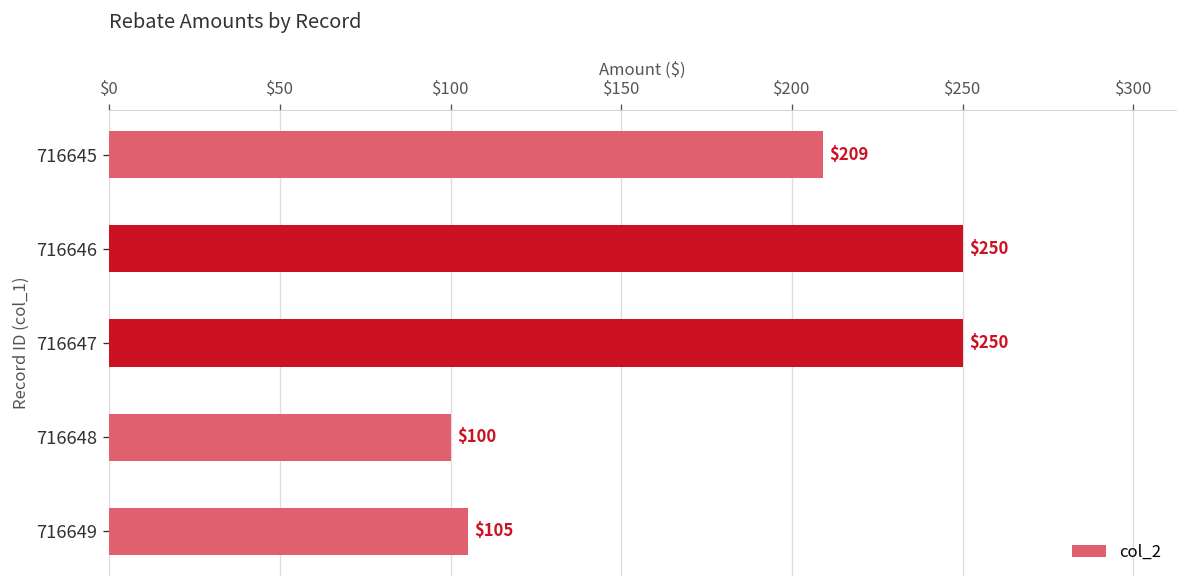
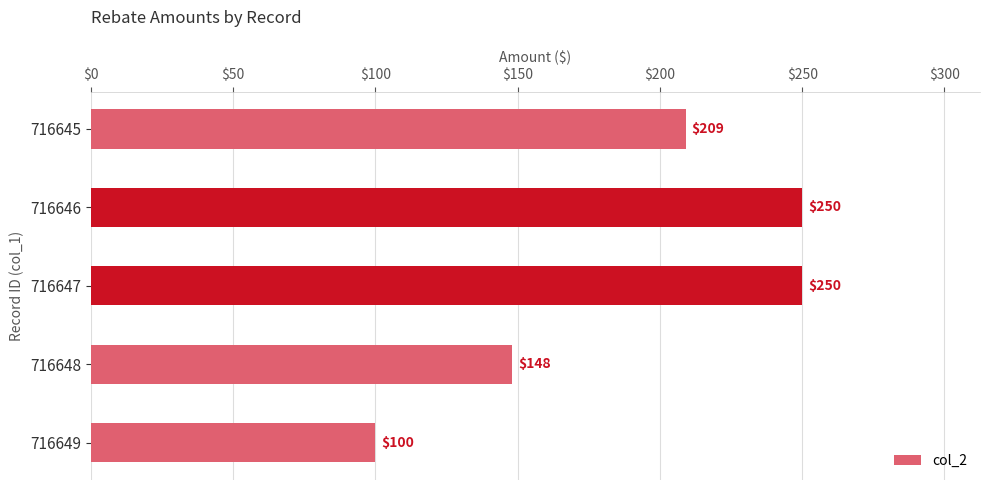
  {
    "716645": "$209",
    "716646": "$250",
    "716647": "$250",
-   "716648": "$100",
-   "716649": "$105"
+   "716648": "$148",
+   "716649": "$100"
  }
